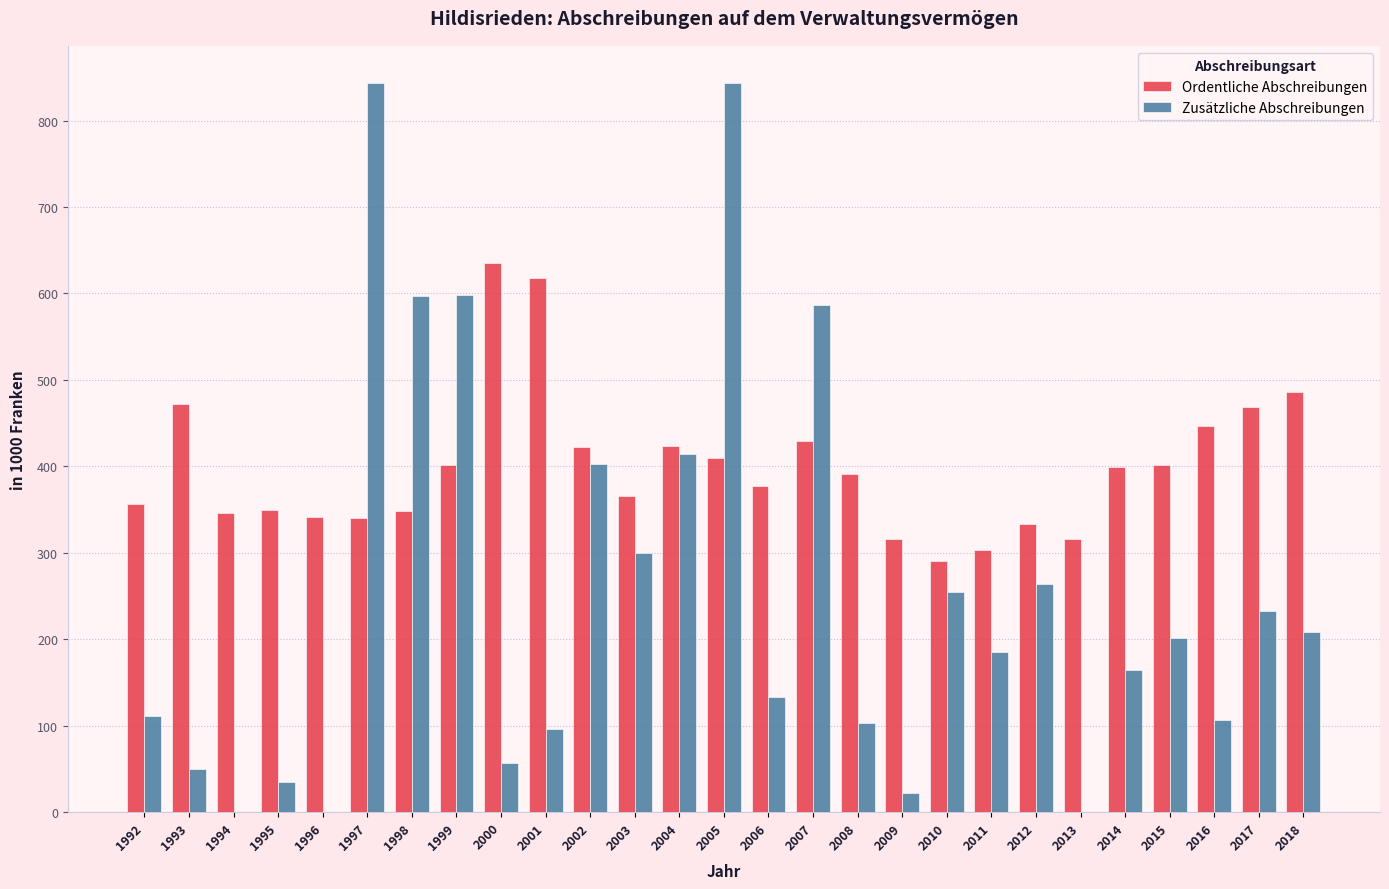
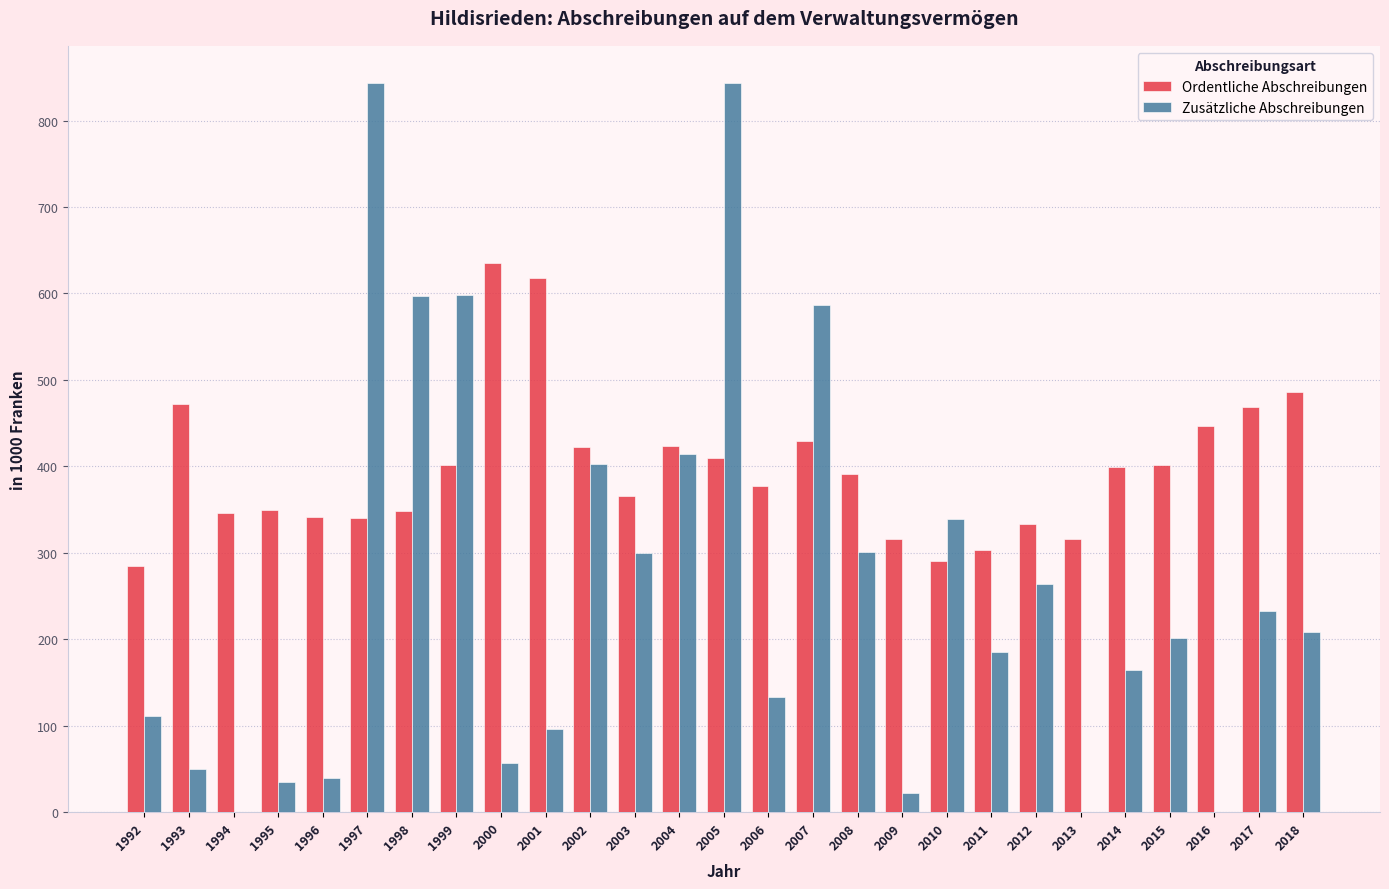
  {
    "Ordentliche Abschreibungen": {
-     "1992": 360,
+     "1992": 280,
      "1993": 470,
      "1994": 350,
      "1995": 350,
      "1996": 340,
      "1997": 340,
      "1998": 350,
      "1999": 400,
      "2000": 640,
      "2001": 620,
      "2002": 420,
      "2003": 370,
      "2004": 420,
      "2005": 410,
      "2006": 380,
      "2007": 430,
      "2008": 390,
      "2009": 320,
      "2010": 290,
      "2011": 300,
      "2012": 330,
      "2013": 320,
      "2014": 400,
      "2015": 400,
      "2016": 450,
      "2017": 470,
      "2018": 490
    },
    "Zusätzliche Abschreibungen": {
      "1992": 110,
      "1993": 50,
      "1994": 0,
      "1995": 40,
-     "1996": 0,
+     "1996": 40,
      "1997": 840,
      "1998": 600,
      "1999": 600,
      "2000": 60,
      "2001": 100,
      "2002": 400,
      "2003": 300,
      "2004": 410,
      "2005": 840,
      "2006": 130,
      "2007": 590,
-     "2008": 100,
+     "2008": 300,
      "2009": 20,
-     "2010": 250,
+     "2010": 340,
      "2011": 190,
      "2012": 260,
      "2013": 0,
      "2014": 160,
      "2015": 200,
-     "2016": 110,
+     "2016": 0,
      "2017": 230,
      "2018": 210
    }
  }
